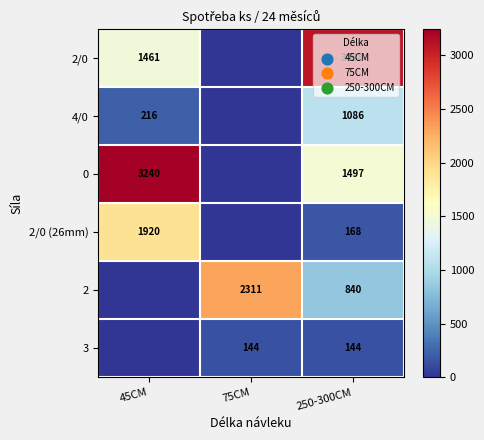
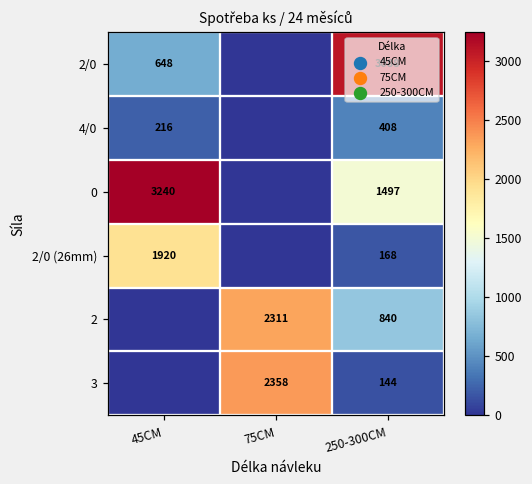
  {
    "2/0": {
-     "45CM": 1461
+     "45CM": 648
    },
    "4/0": {
      "45CM": 216,
-     "250-300CM": 1086
+     "250-300CM": 408
    },
    "0": {
      "45CM": 3240,
      "250-300CM": 1497
    },
    "2/0 (26mm)": {
      "45CM": 1920,
      "250-300CM": 168
    },
    "2": {
      "75CM": 2311,
      "250-300CM": 840
    },
    "3": {
-     "75CM": 144,
+     "75CM": 2358,
      "250-300CM": 144
    }
  }
